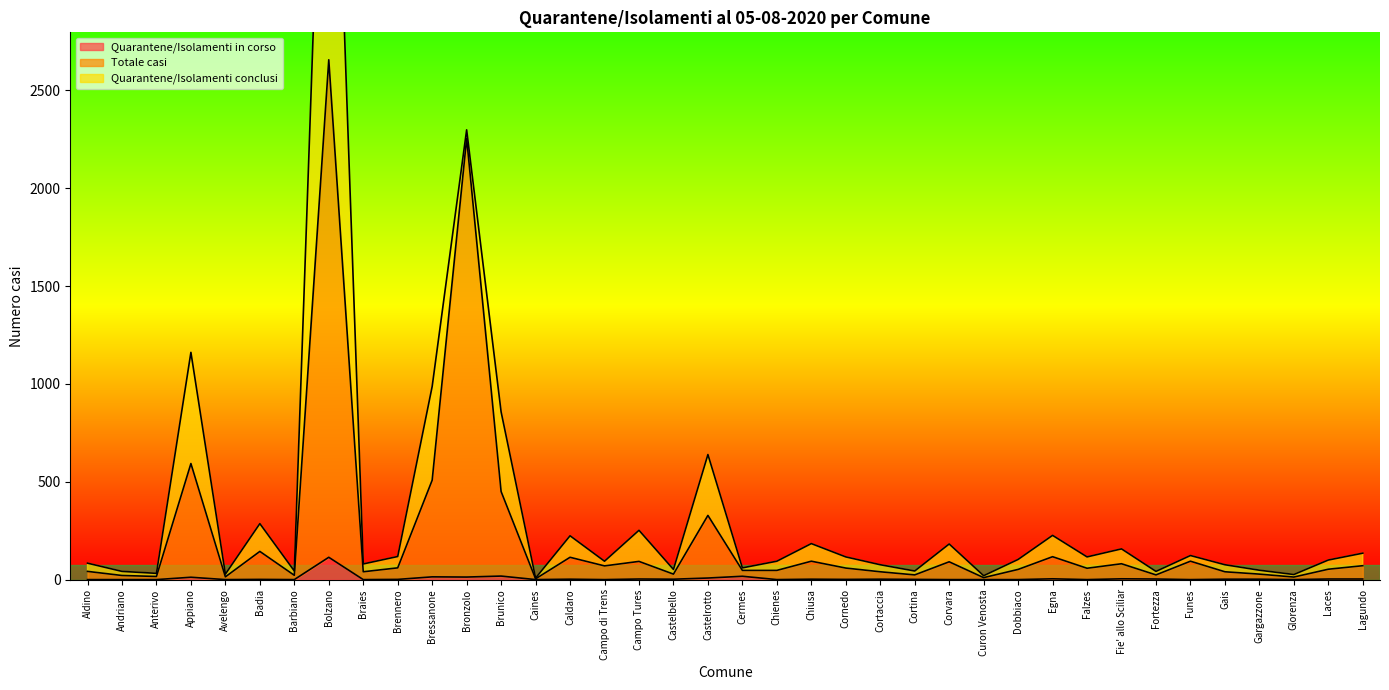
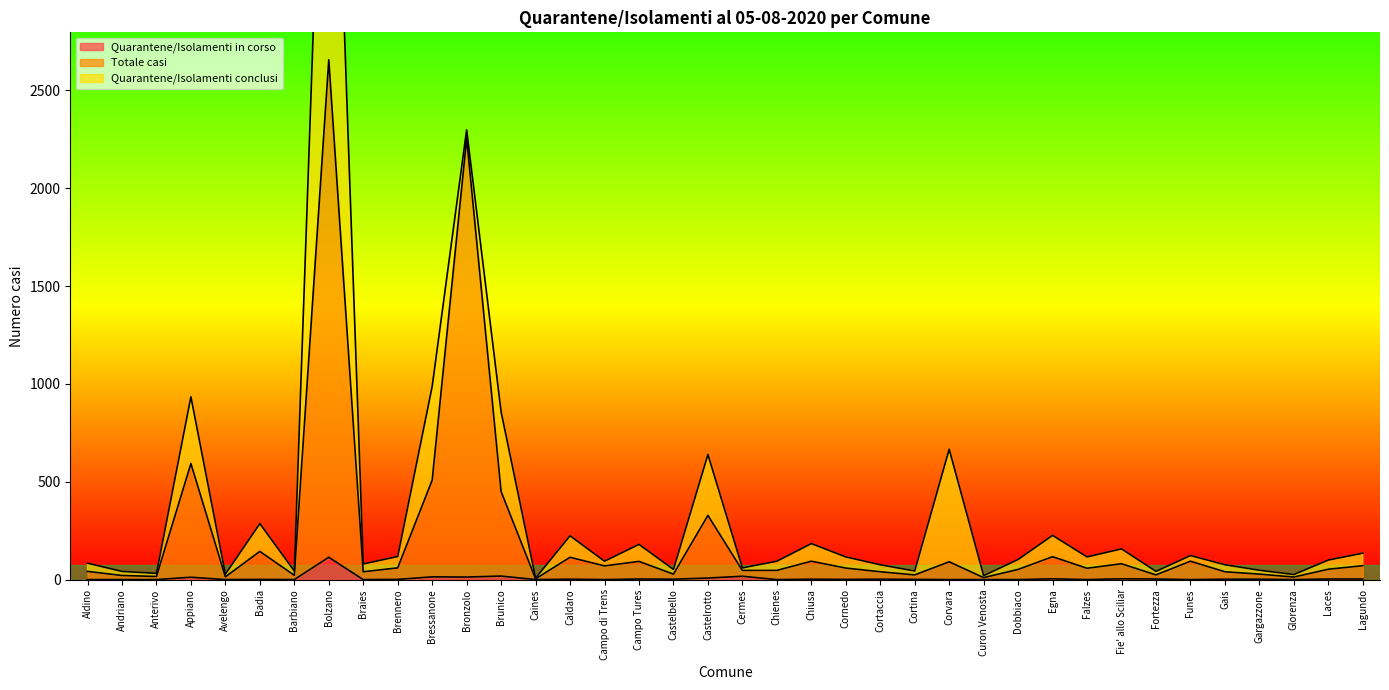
  {
    "Quarantene/Isolamenti in corso": {
      "Bolzano": 110
    },
    "Totale casi": {
      "Appiano": 580,
      "Badia": 140,
      "Bolzano": 2540,
      "Bressanone": 490,
      "Bronzolo": 2240,
      "Brunico": 430,
      "Caldaro": 110,
      "Campo Tures": 90,
      "Castelrotto": 320,
      "Chiusa": 90,
      "Corvara": 90,
      "Egna": 110,
      "Fie' allo Sciliar": 80,
      "Funes": 90
    },
    "Quarantene/Isolamenti conclusi": {
      "Aldino": 40,
-     "Appiano": 570,
+     "Appiano": 340,
      "Badia": 140,
      "Braies": 40,
      "Brennero": 60,
      "Bressanone": 480,
      "Bronzolo": 40,
      "Brunico": 410,
      "Caldaro": 110,
      "Campo di Trens": 20,
-     "Campo Tures": 160,
+     "Campo Tures": 90,
      "Castelrotto": 310,
      "Chienes": 50,
      "Chiusa": 90,
      "Cornedo": 60,
-     "Corvara": 90,
+     "Corvara": 580,
      "Dobbiaco": 50,
      "Egna": 110,
      "Falzes": 60,
      "Fie' allo Sciliar": 80,
      "Funes": 30,
      "Laces": 50,
      "Lagundo": 60
    }
  }
